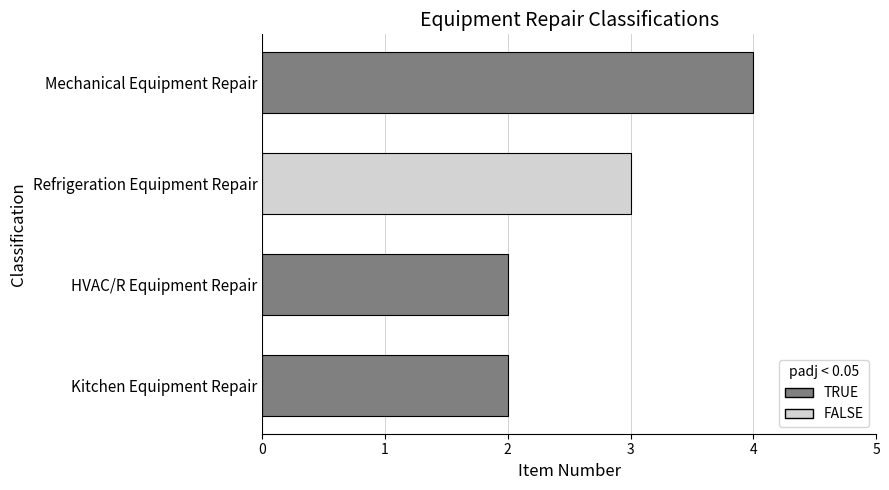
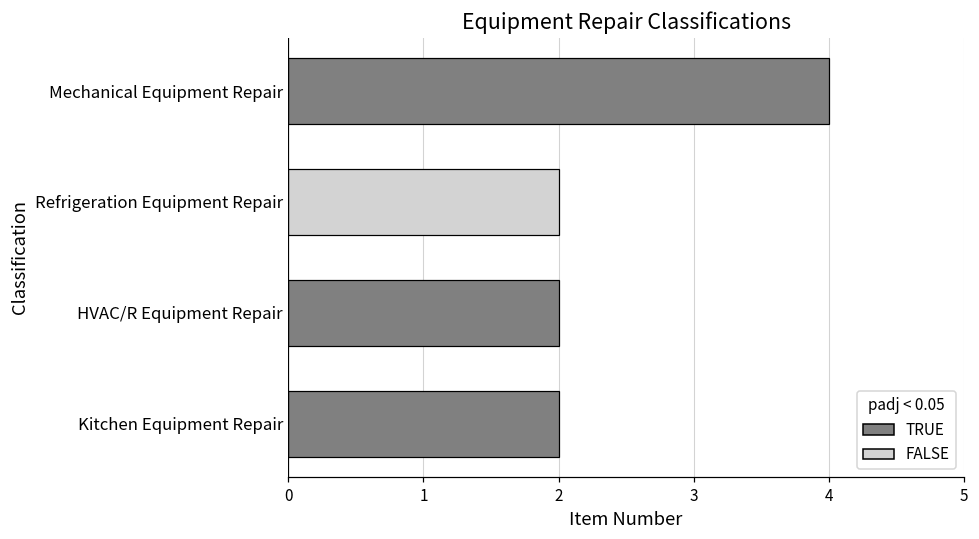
  {
    "Mechanical Equipment Repair": 4,
-   "Refrigeration Equipment Repair": 3,
+   "Refrigeration Equipment Repair": 2,
    "HVAC/R Equipment Repair": 2,
    "Kitchen Equipment Repair": 2
  }
